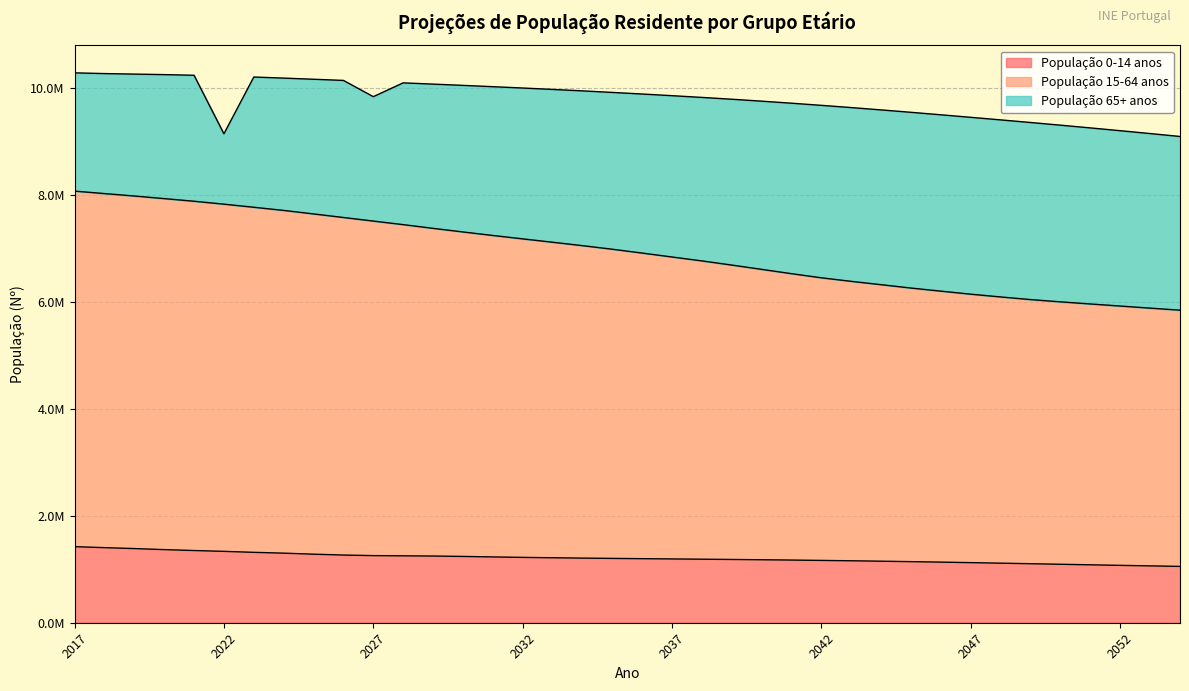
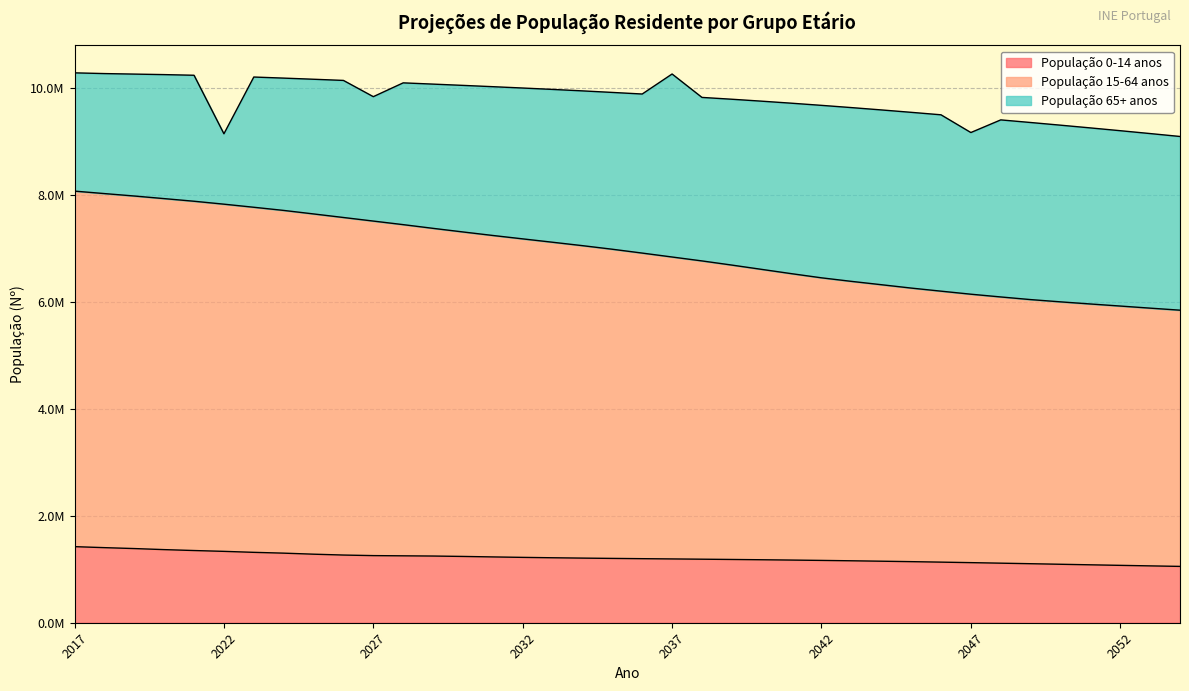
  {
    "População 65+ anos": {
      "2017": 2200000,
      "2022": 1300000,
      "2027": 2300000,
      "2032": 2800000,
-     "2037": 3000000,
+     "2037": 3400000,
      "2042": 3200000,
-     "2047": 3300000,
+     "2047": 3000000,
      "2052": 3300000
    }
  }
